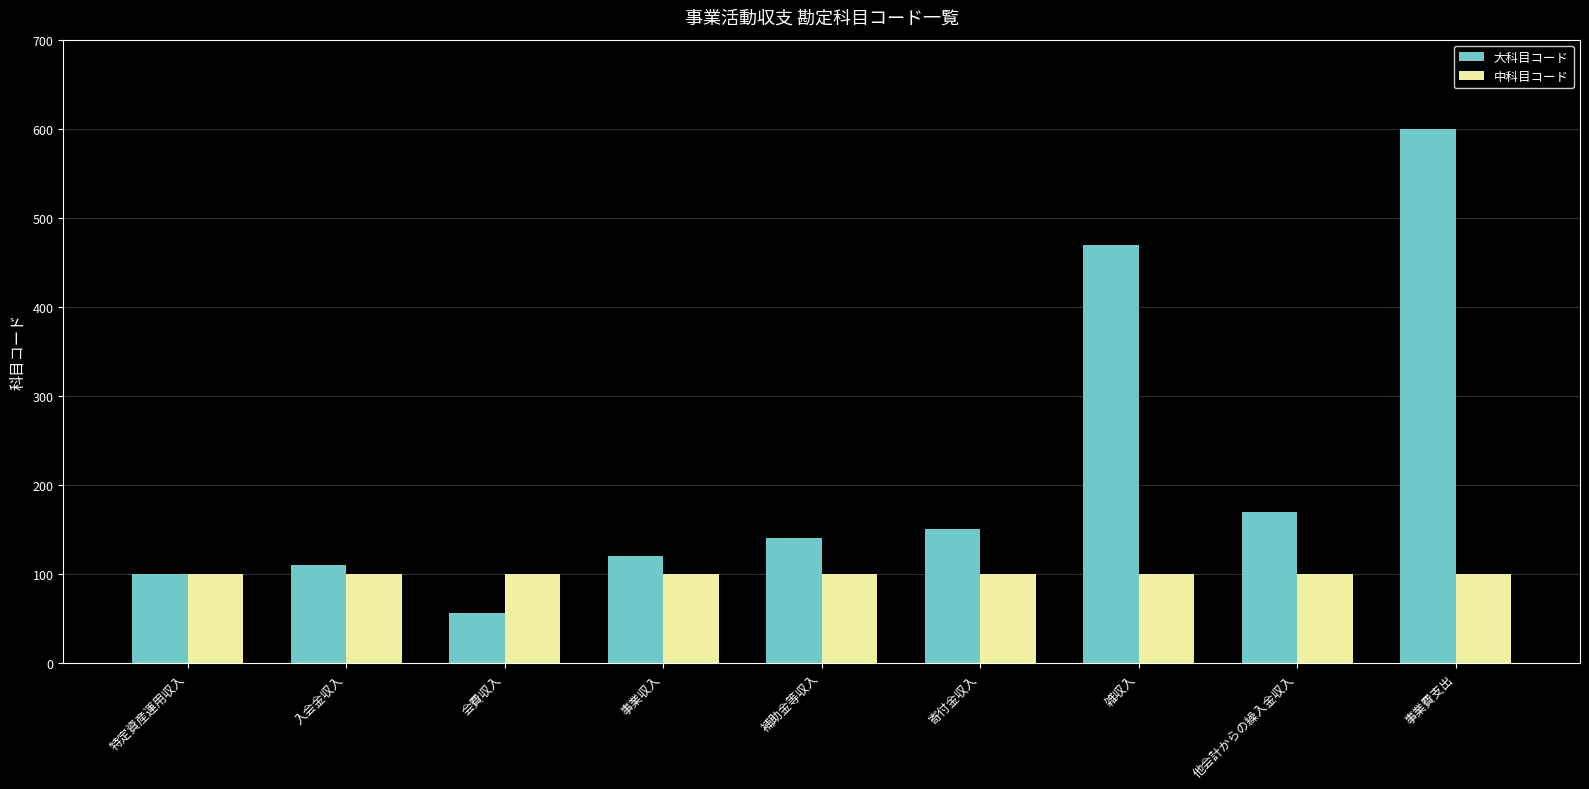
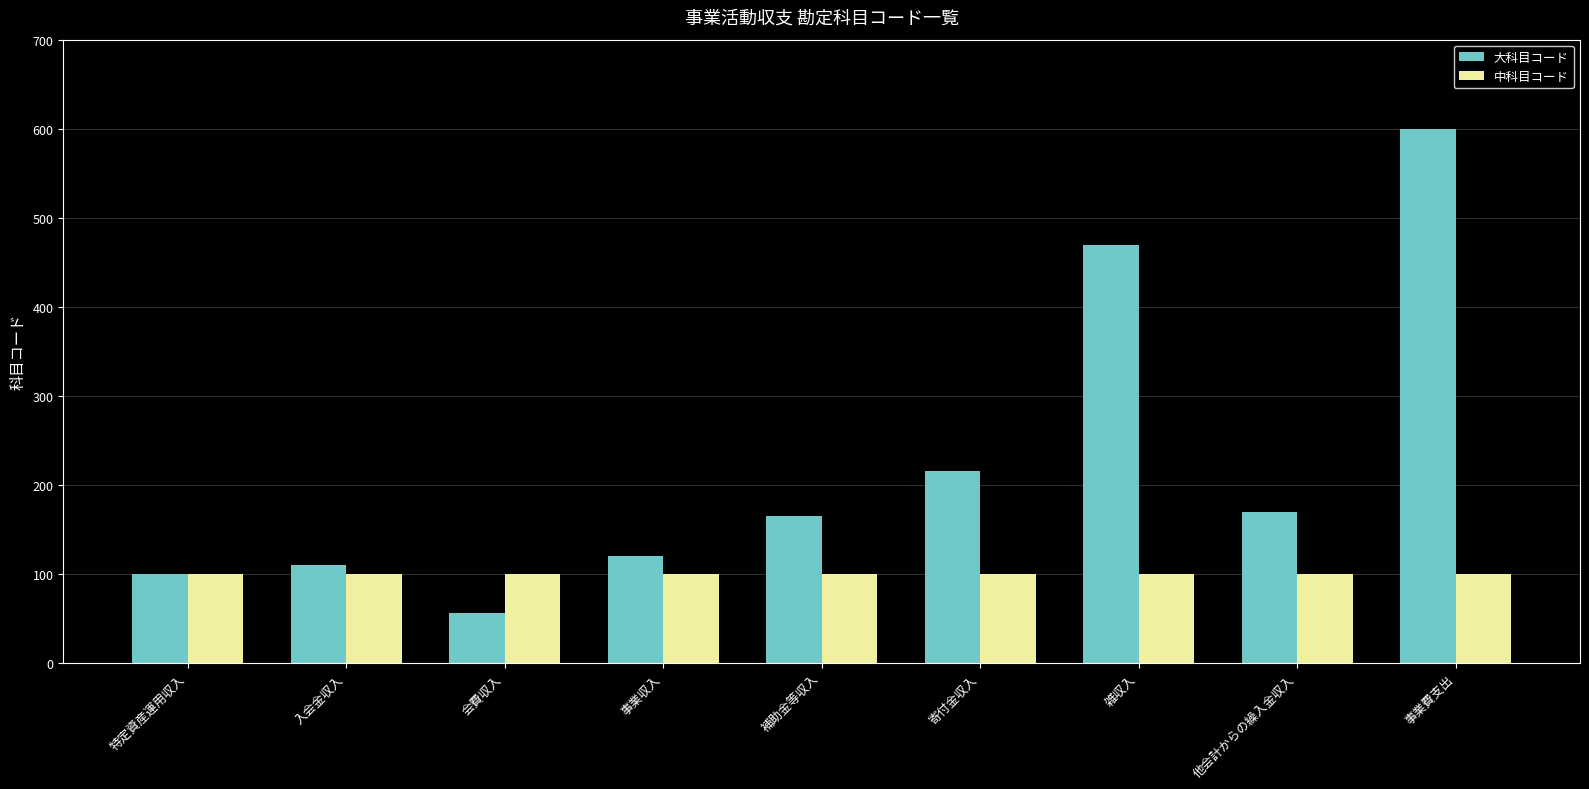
  {
    "大科目コード": {
      "特定資産運用収入": 100,
      "入会金収入": 110,
      "会費収入": 60,
      "事業収入": 120,
-     "補助金等収入": 140,
-     "寄付金収入": 150,
+     "補助金等収入": 170,
+     "寄付金収入": 220,
      "雑収入": 470,
      "他会計からの繰入金収入": 170,
      "事業費支出": 600
    },
    "中科目コード": {
      "特定資産運用収入": 100,
      "入会金収入": 100,
      "会費収入": 100,
      "事業収入": 100,
      "補助金等収入": 100,
      "寄付金収入": 100,
      "雑収入": 100,
      "他会計からの繰入金収入": 100,
      "事業費支出": 100
    }
  }
